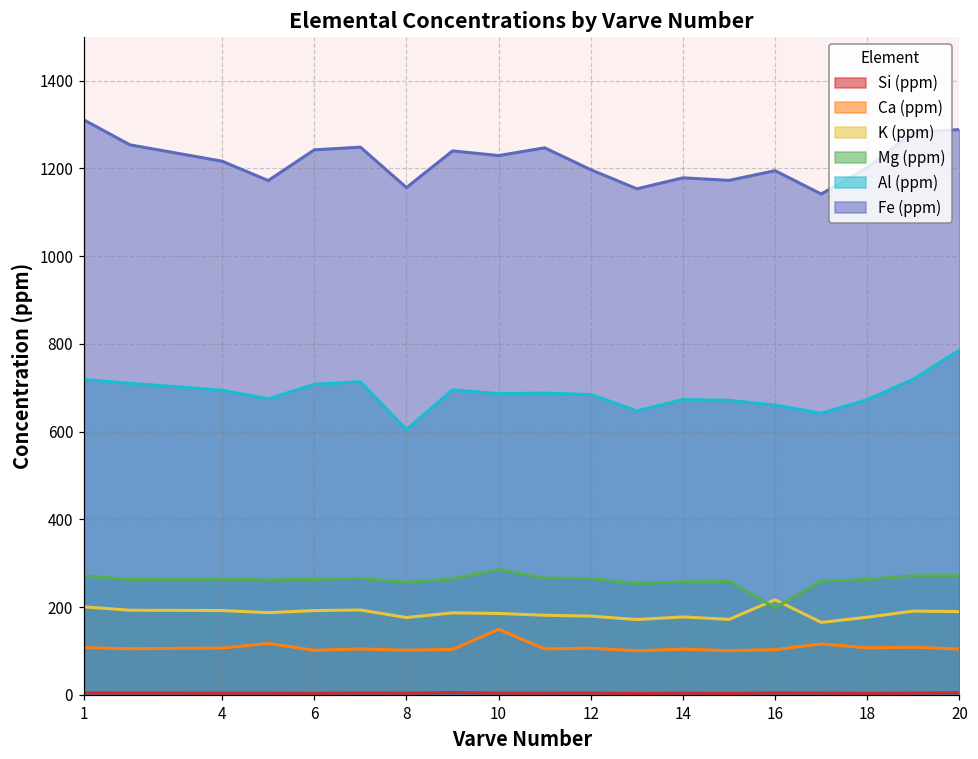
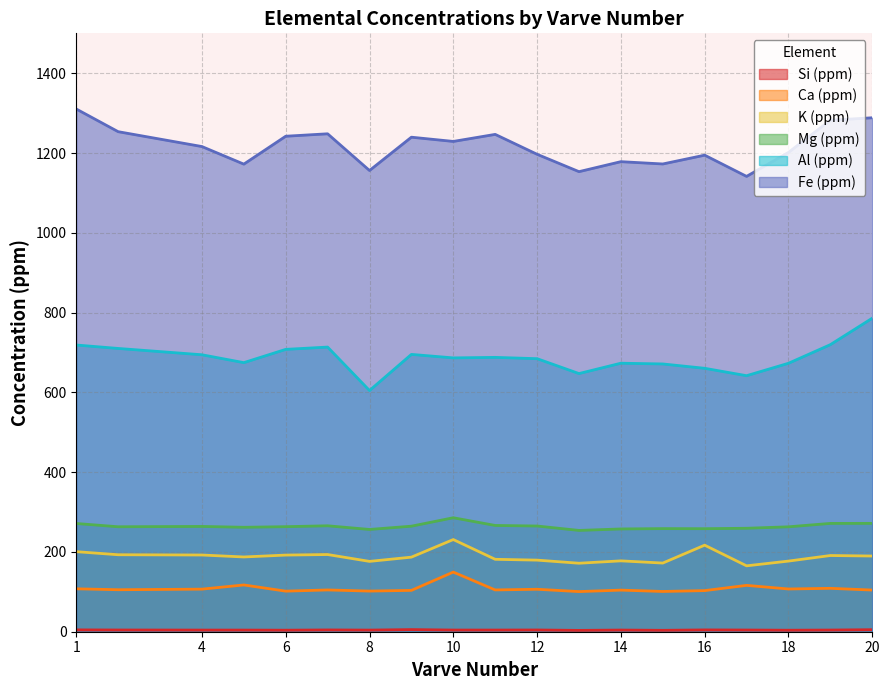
  {
    "Si (ppm)": {
      "1": 0,
      "4": 0,
      "6": 0,
      "8": 0,
      "10": 0,
      "12": 0,
      "14": 0,
      "16": 0,
      "18": 0,
      "20": 10
    },
    "Ca (ppm)": {
      "1": 110,
      "4": 110,
      "6": 100,
      "8": 100,
      "10": 150,
      "12": 110,
      "14": 100,
      "16": 100,
      "18": 110,
      "20": 100
    },
    "K (ppm)": {
      "1": 200,
      "4": 190,
      "6": 190,
      "8": 180,
-     "10": 190,
+     "10": 230,
      "12": 180,
      "14": 180,
      "16": 220,
      "18": 180,
      "20": 190
    },
    "Mg (ppm)": {
      "1": 270,
      "4": 260,
      "6": 260,
      "8": 260,
      "10": 290,
      "12": 260,
      "14": 260,
-     "16": 200,
+     "16": 260,
      "18": 260,
      "20": 270
    },
    "Al (ppm)": {
      "1": 720,
      "4": 690,
      "6": 710,
      "8": 600,
      "10": 690,
      "12": 680,
      "14": 670,
      "16": 660,
      "18": 670,
      "20": 790
    },
    "Fe (ppm)": {
      "1": 1310,
      "4": 1220,
      "6": 1240,
      "8": 1160,
      "10": 1230,
      "12": 1200,
      "14": 1180,
      "16": 1190,
      "20": 1290
    }
  }
